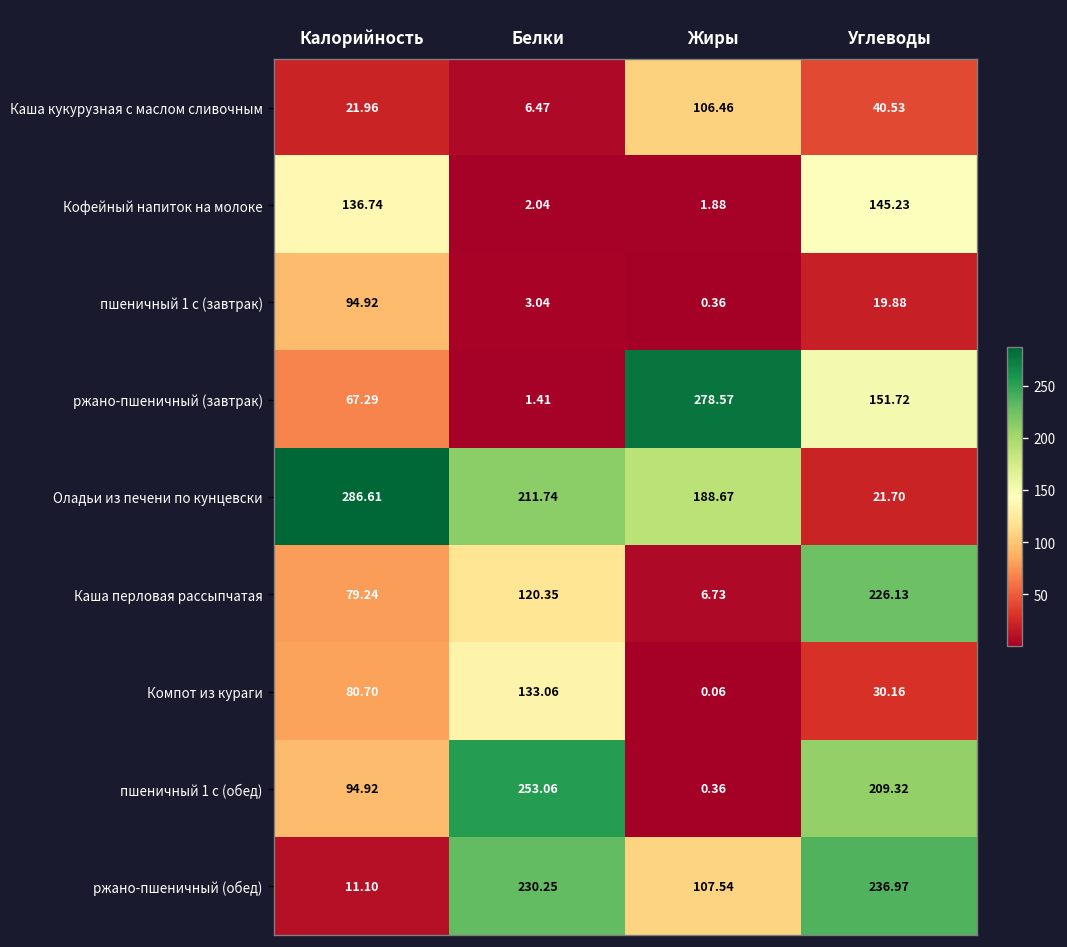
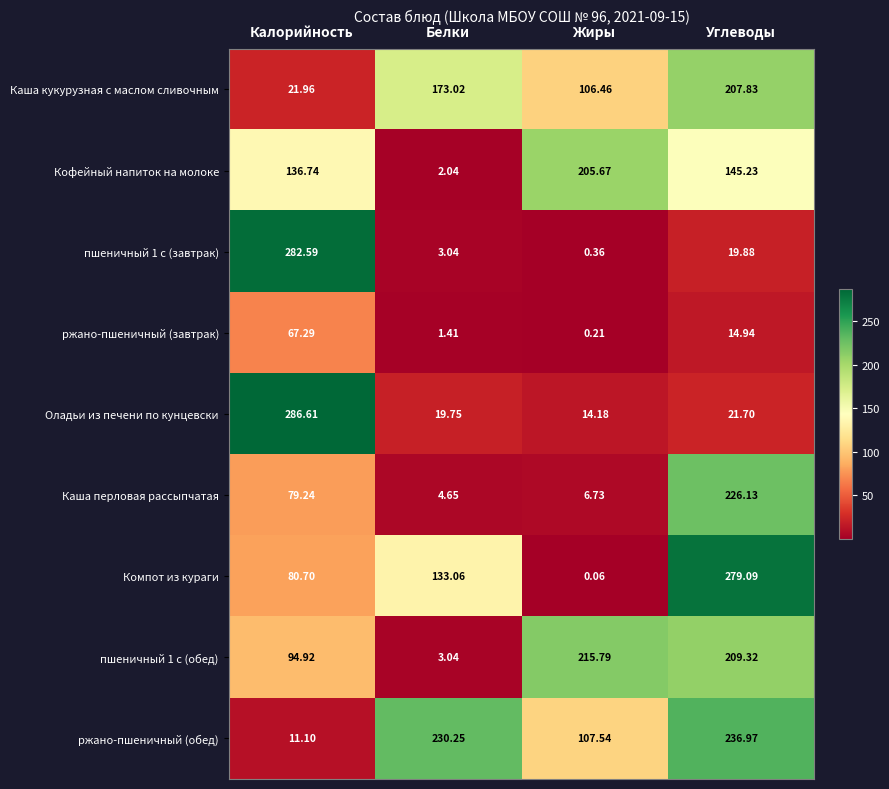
  {
    "Каша кукурузная с маслом сливочным": {
      "Калорийность": 21.96,
-     "Белки": 6.47,
+     "Белки": 173.02,
      "Жиры": 106.46,
-     "Углеводы": 40.53
+     "Углеводы": 207.83
    },
    "Кофейный напиток на молоке": {
      "Калорийность": 136.74,
      "Белки": 2.04,
-     "Жиры": 1.88,
+     "Жиры": 205.67,
      "Углеводы": 145.23
    },
    "пшеничный 1 с (завтрак)": {
-     "Калорийность": 94.92,
+     "Калорийность": 282.59,
      "Белки": 3.04,
      "Жиры": 0.36,
      "Углеводы": 19.88
    },
    "ржано-пшеничный (завтрак)": {
      "Калорийность": 67.29,
      "Белки": 1.41,
-     "Жиры": 278.57,
-     "Углеводы": 151.72
+     "Жиры": 0.21,
+     "Углеводы": 14.94
    },
    "Оладьи из печени по кунцевски": {
      "Калорийность": 286.61,
-     "Белки": 211.74,
-     "Жиры": 188.67,
+     "Белки": 19.75,
+     "Жиры": 14.18,
      "Углеводы": 21.70
    },
    "Каша перловая рассыпчатая": {
      "Калорийность": 79.24,
-     "Белки": 120.35,
+     "Белки": 4.65,
      "Жиры": 6.73,
      "Углеводы": 226.13
    },
    "Компот из кураги": {
      "Калорийность": 80.70,
      "Белки": 133.06,
      "Жиры": 0.06,
-     "Углеводы": 30.16
+     "Углеводы": 279.09
    },
    "пшеничный 1 с (обед)": {
      "Калорийность": 94.92,
-     "Белки": 253.06,
-     "Жиры": 0.36,
+     "Белки": 3.04,
+     "Жиры": 215.79,
      "Углеводы": 209.32
    },
    "ржано-пшеничный (обед)": {
      "Калорийность": 11.10,
      "Белки": 230.25,
      "Жиры": 107.54,
      "Углеводы": 236.97
    }
  }
